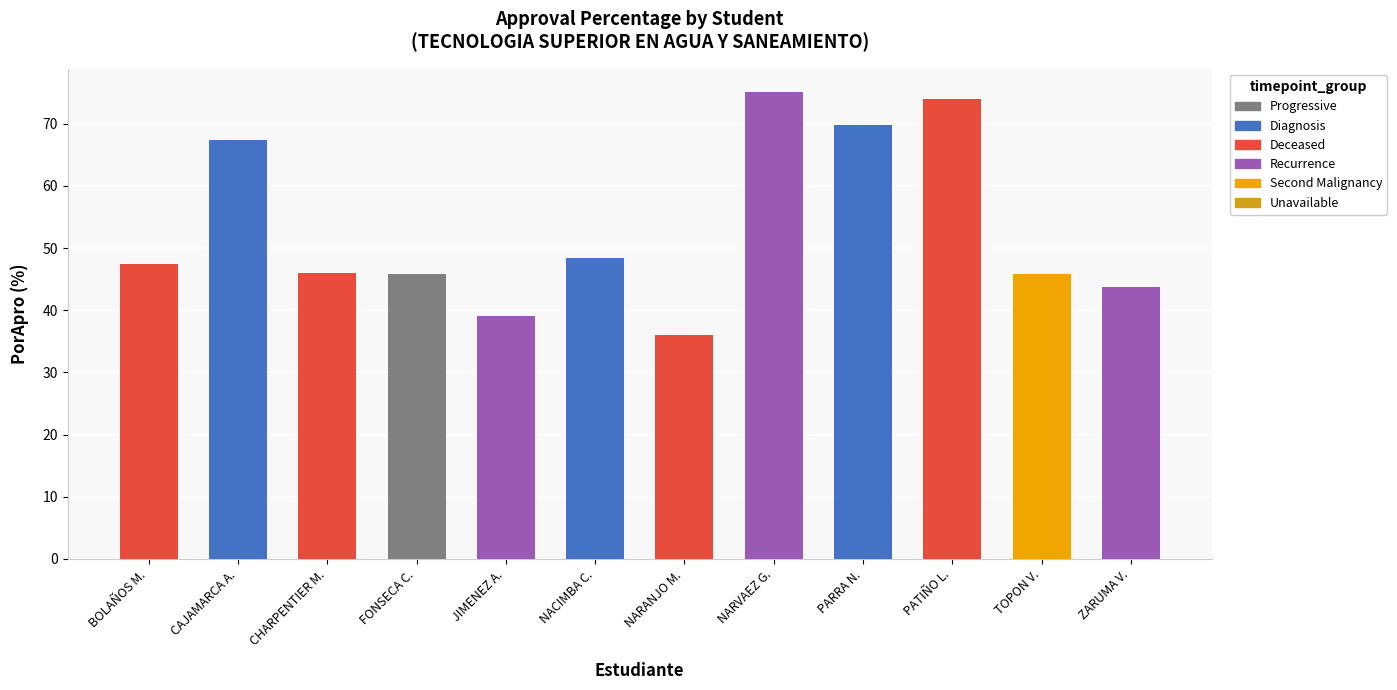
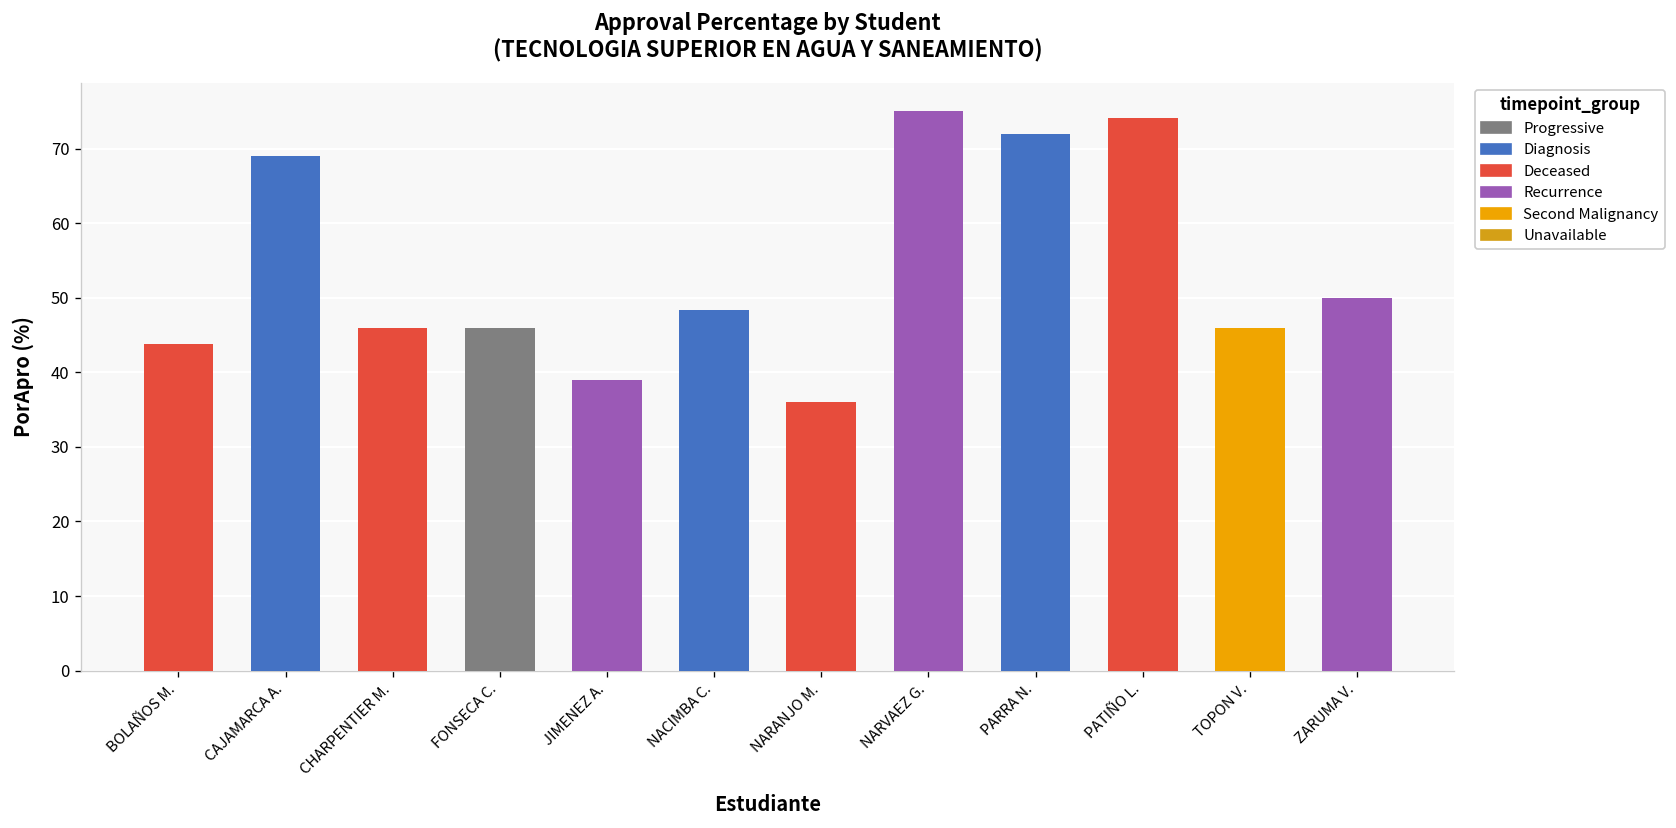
  {
-   "BOLAÑOS M.": 48,
-   "CAJAMARCA A.": 67,
+   "BOLAÑOS M.": 44,
+   "CAJAMARCA A.": 69,
    "CHARPENTIER M.": 46,
    "FONSECA C.": 46,
    "JIMENEZ A.": 39,
    "NACIMBA C.": 48,
    "NARANJO M.": 36,
    "NARVAEZ G.": 75,
-   "PARRA N.": 70,
+   "PARRA N.": 72,
    "PATIÑO L.": 74,
    "TOPON V.": 46,
-   "ZARUMA V.": 44
+   "ZARUMA V.": 50
  }
